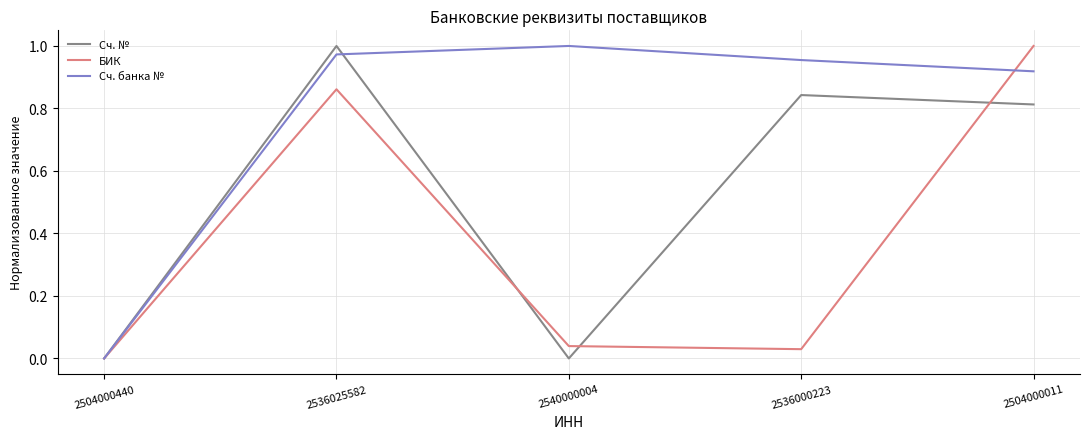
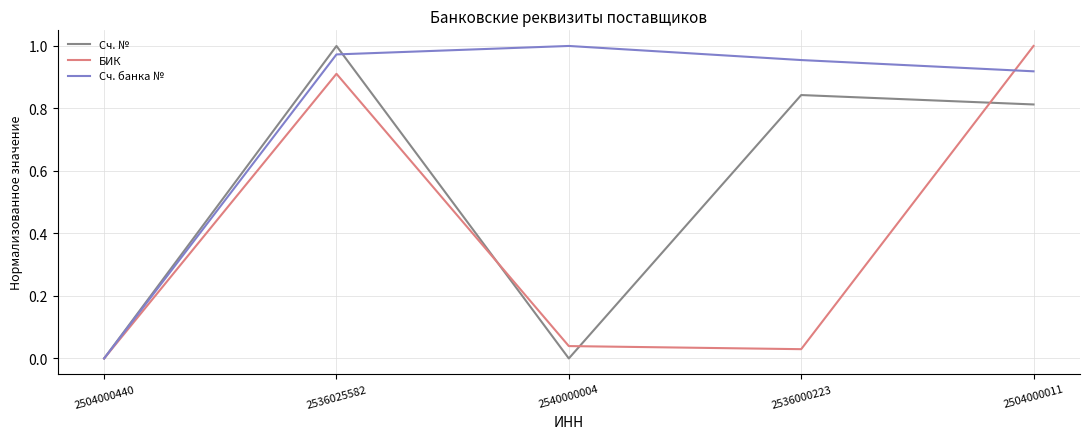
  {
    "Сч. №": {
      "2536025582": 1.00,
      "2540000004": 0.00,
      "2536000223": 0.84,
      "2504000011": 0.81
    },
    "БИК": {
-     "2536025582": 0.86,
+     "2536025582": 0.91,
      "2540000004": 0.04,
      "2536000223": 0.03,
      "2504000011": 1.00
    },
    "Сч. банка №": {
      "2536025582": 0.97,
      "2540000004": 1.00,
      "2536000223": 0.95,
      "2504000011": 0.92
    }
  }
